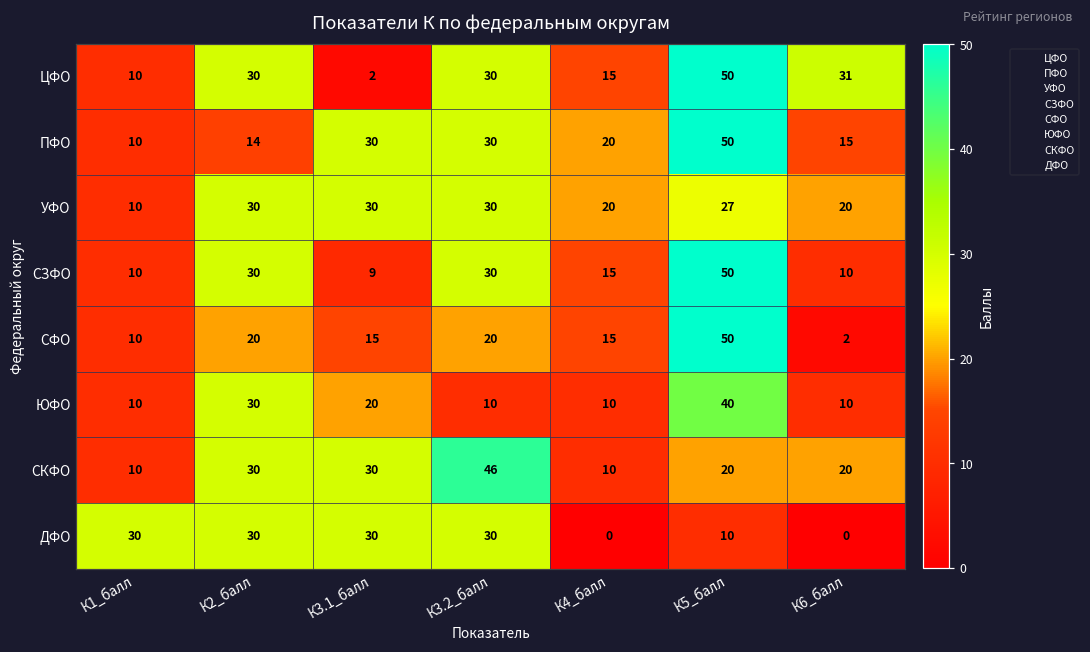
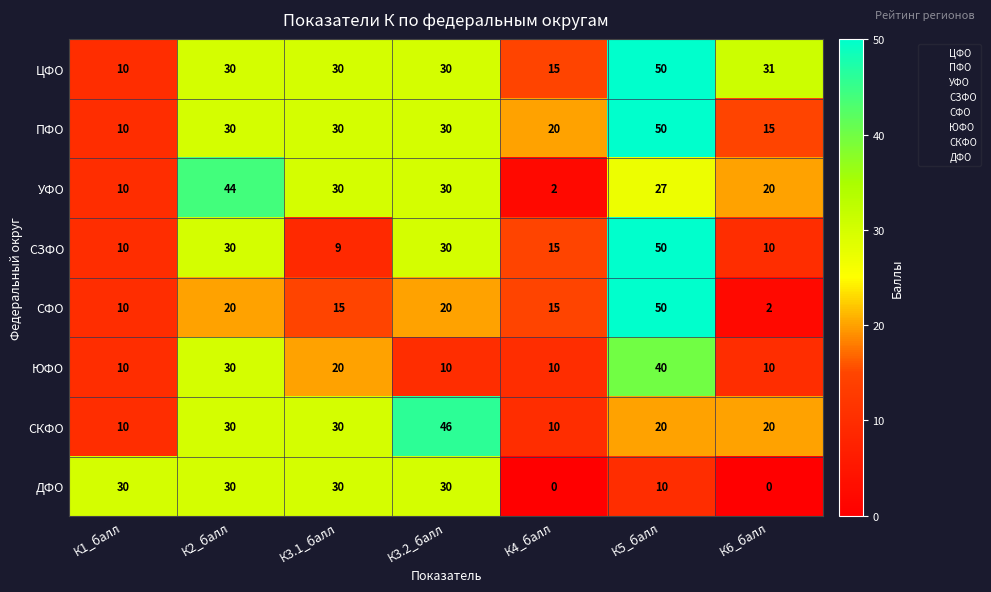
  {
    "ЦФО": {
      "К1_балл": 10,
      "К2_балл": 30,
-     "К3.1_балл": 2,
+     "К3.1_балл": 30,
      "К3.2_балл": 30,
      "К4_балл": 15,
      "К5_балл": 50,
      "К6_балл": 31
    },
    "ПФО": {
      "К1_балл": 10,
-     "К2_балл": 14,
+     "К2_балл": 30,
      "К3.1_балл": 30,
      "К3.2_балл": 30,
      "К4_балл": 20,
      "К5_балл": 50,
      "К6_балл": 15
    },
    "УФО": {
      "К1_балл": 10,
-     "К2_балл": 30,
+     "К2_балл": 44,
      "К3.1_балл": 30,
      "К3.2_балл": 30,
-     "К4_балл": 20,
+     "К4_балл": 2,
      "К5_балл": 27,
      "К6_балл": 20
    },
    "СЗФО": {
      "К1_балл": 10,
      "К2_балл": 30,
      "К3.1_балл": 9,
      "К3.2_балл": 30,
      "К4_балл": 15,
      "К5_балл": 50,
      "К6_балл": 10
    },
    "СФО": {
      "К1_балл": 10,
      "К2_балл": 20,
      "К3.1_балл": 15,
      "К3.2_балл": 20,
      "К4_балл": 15,
      "К5_балл": 50,
      "К6_балл": 2
    },
    "ЮФО": {
      "К1_балл": 10,
      "К2_балл": 30,
      "К3.1_балл": 20,
      "К3.2_балл": 10,
      "К4_балл": 10,
      "К5_балл": 40,
      "К6_балл": 10
    },
    "СКФО": {
      "К1_балл": 10,
      "К2_балл": 30,
      "К3.1_балл": 30,
      "К3.2_балл": 46,
      "К4_балл": 10,
      "К5_балл": 20,
      "К6_балл": 20
    },
    "ДФО": {
      "К1_балл": 30,
      "К2_балл": 30,
      "К3.1_балл": 30,
      "К3.2_балл": 30,
      "К4_балл": 0,
      "К5_балл": 10,
      "К6_балл": 0
    }
  }
